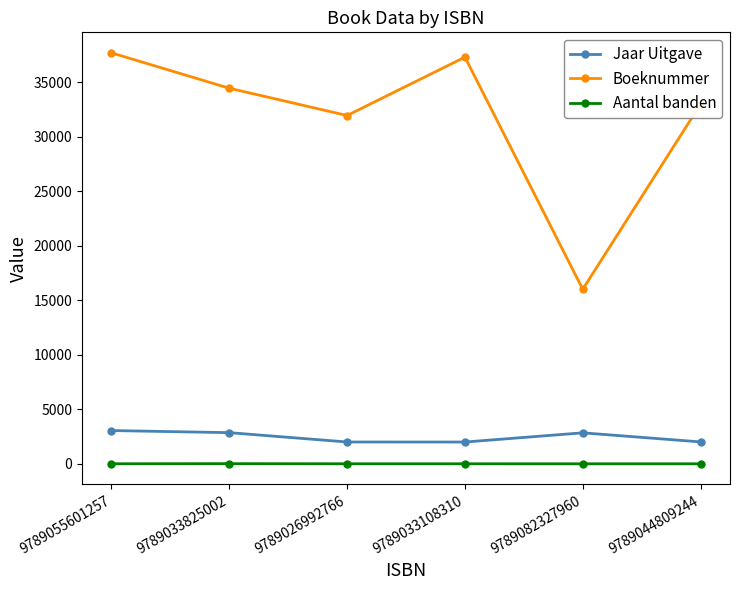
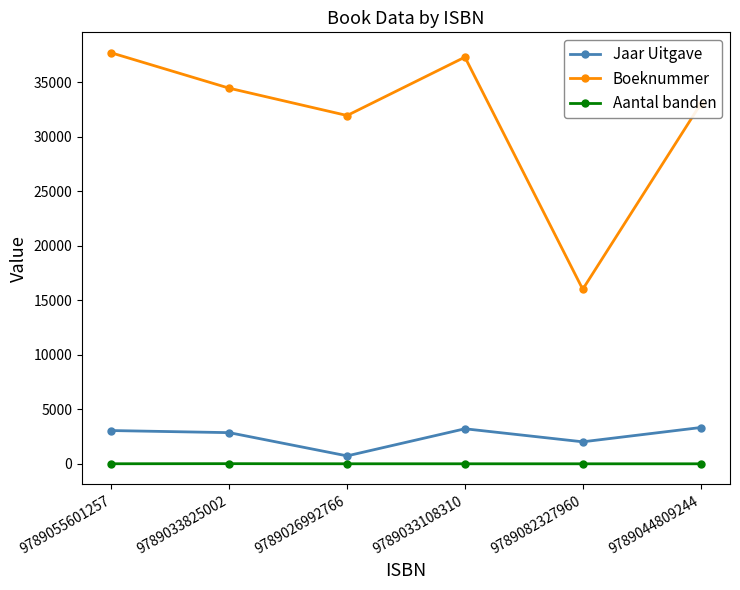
  {
    "Jaar Uitgave": {
      "9789055601257": 3100,
      "9789033825002": 2900,
-     "9789026992766": 2000,
-     "9789033108310": 2000,
-     "9789082327960": 2800,
-     "9789044809244": 2000
+     "9789026992766": 700,
+     "9789033108310": 3200,
+     "9789082327960": 2000,
+     "9789044809244": 3300
    },
    "Boeknummer": {
      "9789055601257": 37700,
      "9789033825002": 34400,
      "9789026992766": 31900,
      "9789033108310": 37300,
      "9789082327960": 16000
    },
    "Aantal banden": {
      "9789055601257": 0,
      "9789033825002": 0,
      "9789026992766": 0,
      "9789033108310": 0,
      "9789082327960": 0,
      "9789044809244": 0
    }
  }
